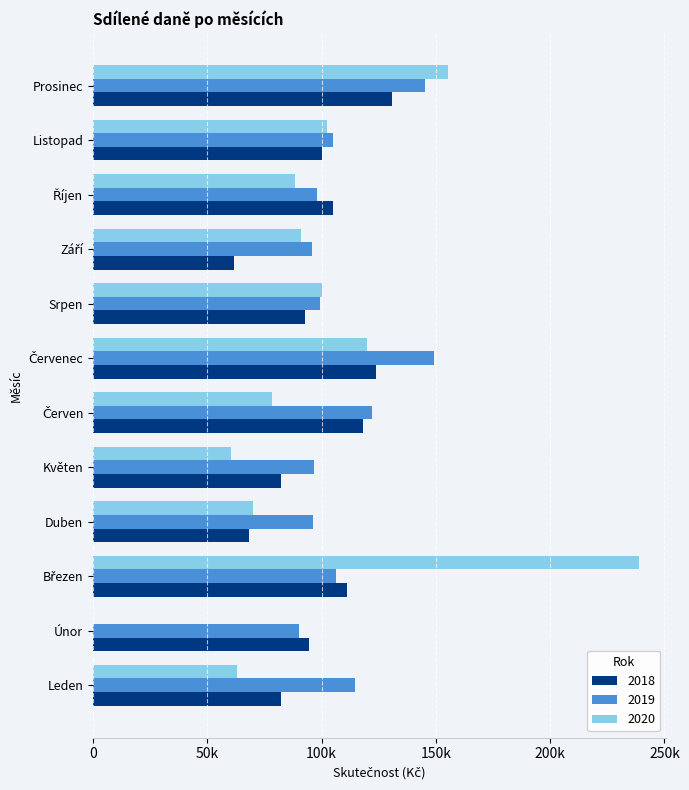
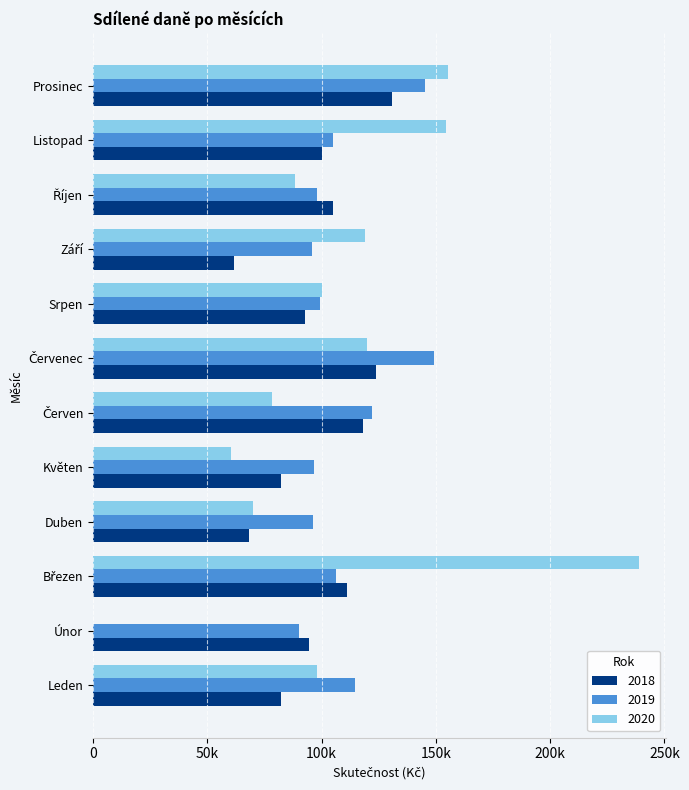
  {
    "2018": {
      "Prosinec": 131000,
      "Listopad": 100000,
      "Říjen": 105000,
      "Září": 61000,
      "Srpen": 93000,
      "Červenec": 124000,
      "Červen": 118000,
      "Květen": 82000,
      "Duben": 68000,
      "Březen": 111000,
      "Únor": 95000,
      "Leden": 82000
    },
    "2019": {
      "Prosinec": 145000,
      "Listopad": 105000,
      "Říjen": 98000,
      "Září": 96000,
      "Srpen": 99000,
      "Červenec": 149000,
      "Červen": 122000,
      "Květen": 97000,
      "Duben": 96000,
      "Březen": 106000,
      "Únor": 90000,
      "Leden": 115000
    },
    "2020": {
      "Prosinec": 155000,
-     "Listopad": 102000,
+     "Listopad": 155000,
      "Říjen": 88000,
-     "Září": 91000,
+     "Září": 119000,
      "Srpen": 100000,
      "Červenec": 120000,
      "Červen": 78000,
      "Květen": 60000,
      "Duben": 70000,
      "Březen": 239000,
      "Únor": 0,
-     "Leden": 63000
+     "Leden": 98000
    }
  }
